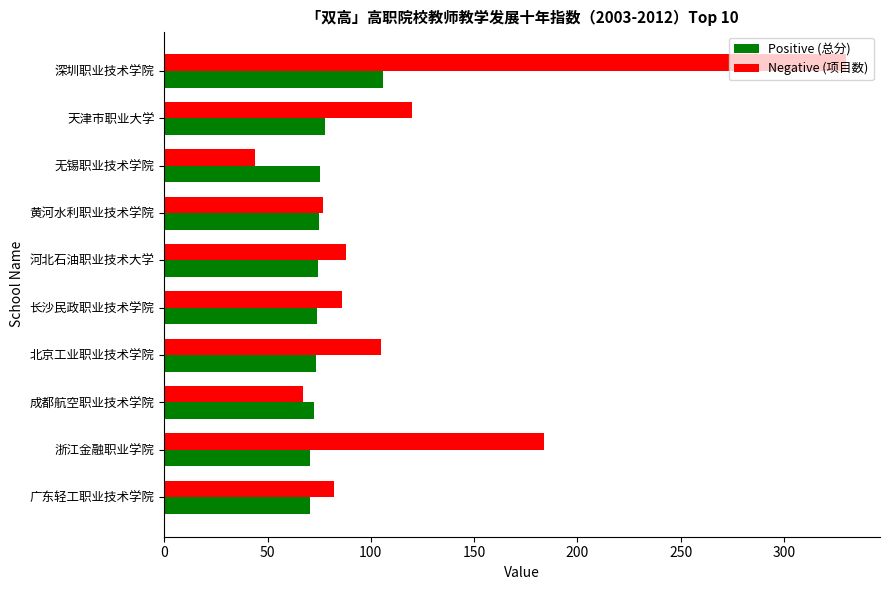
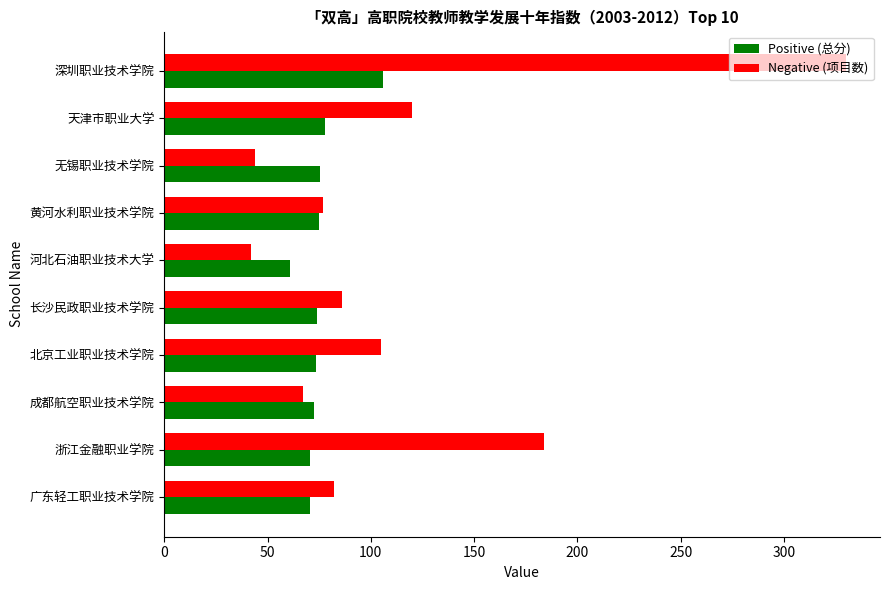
  {
    "Positive (总分)": {
      "深圳职业技术学院": 106,
      "天津市职业大学": 78,
      "无锡职业技术学院": 75,
      "黄河水利职业技术学院": 75,
-     "河北石油职业技术大学": 75,
+     "河北石油职业技术大学": 61,
      "长沙民政职业技术学院": 74,
      "北京工业职业技术学院": 73,
      "成都航空职业技术学院": 72,
      "浙江金融职业学院": 71,
      "广东轻工职业技术学院": 71
    },
    "Negative (项目数)": {
      "天津市职业大学": 120,
      "无锡职业技术学院": 44,
      "黄河水利职业技术学院": 77,
-     "河北石油职业技术大学": 88,
+     "河北石油职业技术大学": 42,
      "长沙民政职业技术学院": 86,
      "北京工业职业技术学院": 105,
      "成都航空职业技术学院": 67,
      "浙江金融职业学院": 184,
      "广东轻工职业技术学院": 82
    }
  }
